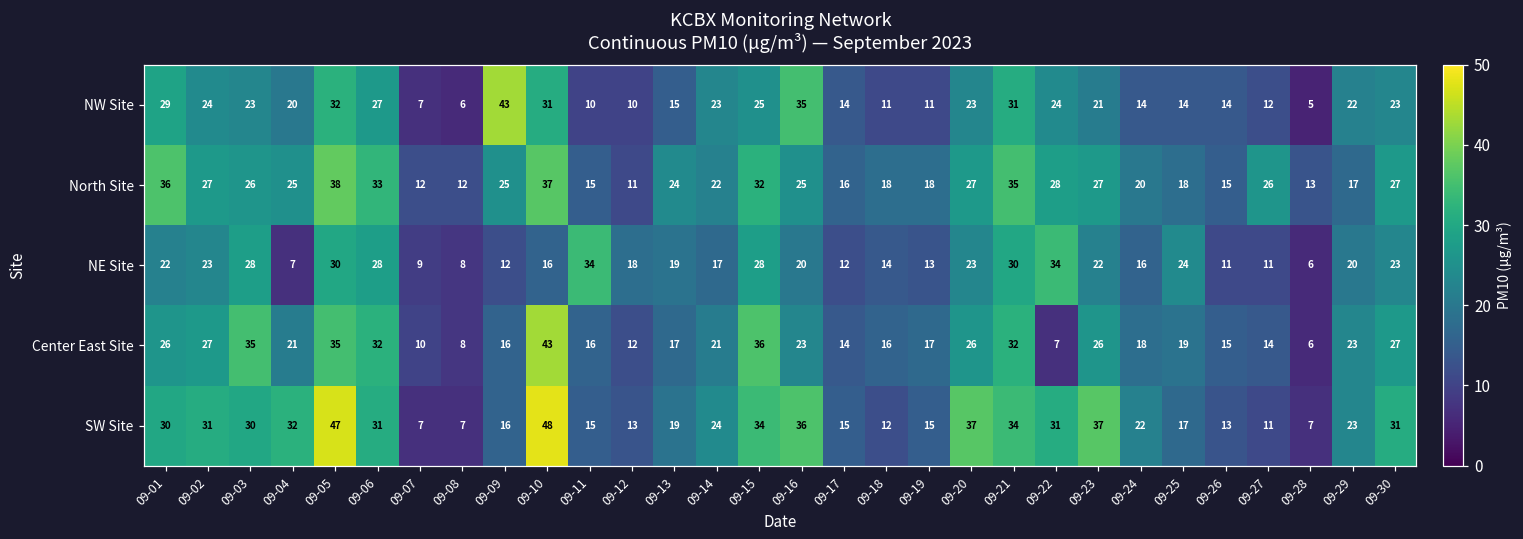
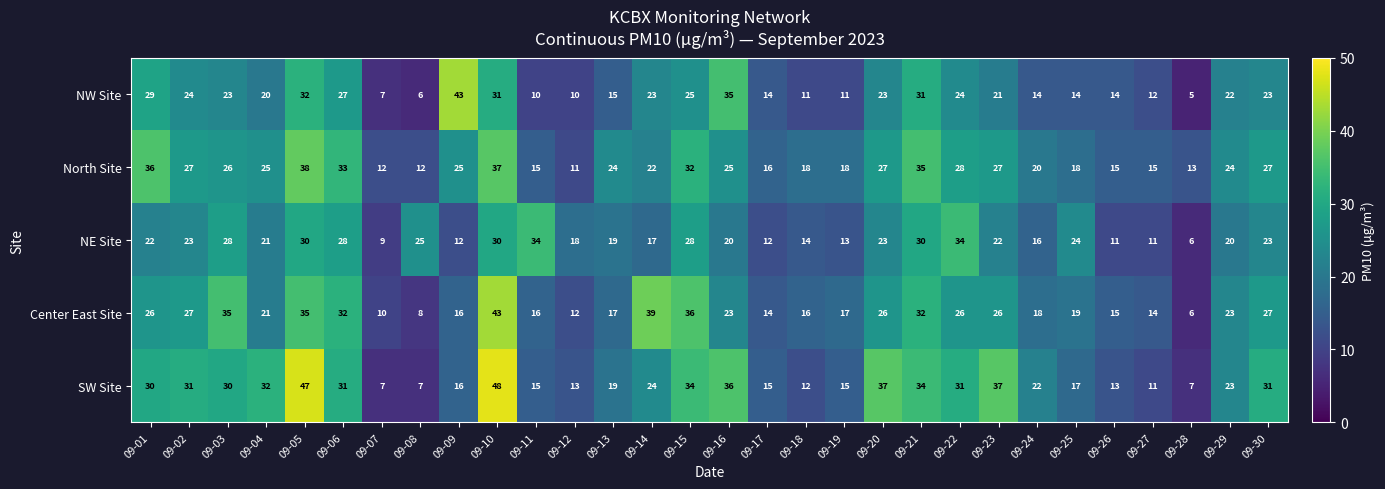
  {
    "NW Site": {
      "09-01": 29,
      "09-02": 24,
      "09-03": 23,
      "09-04": 20,
      "09-05": 32,
      "09-06": 27,
      "09-07": 7,
      "09-08": 6,
      "09-09": 43,
      "09-10": 31,
      "09-11": 10,
      "09-12": 10,
      "09-13": 15,
      "09-14": 23,
      "09-15": 25,
      "09-16": 35,
      "09-17": 14,
      "09-18": 11,
      "09-19": 11,
      "09-20": 23,
      "09-21": 31,
      "09-22": 24,
      "09-23": 21,
      "09-24": 14,
      "09-25": 14,
      "09-26": 14,
      "09-27": 12,
      "09-28": 5,
      "09-29": 22,
      "09-30": 23
    },
    "North Site": {
      "09-01": 36,
      "09-02": 27,
      "09-03": 26,
      "09-04": 25,
      "09-05": 38,
      "09-06": 33,
      "09-07": 12,
      "09-08": 12,
      "09-09": 25,
      "09-10": 37,
      "09-11": 15,
      "09-12": 11,
      "09-13": 24,
      "09-14": 22,
      "09-15": 32,
      "09-16": 25,
      "09-17": 16,
      "09-18": 18,
      "09-19": 18,
      "09-20": 27,
      "09-21": 35,
      "09-22": 28,
      "09-23": 27,
      "09-24": 20,
      "09-25": 18,
      "09-26": 15,
-     "09-27": 26,
+     "09-27": 15,
      "09-28": 13,
-     "09-29": 17,
+     "09-29": 24,
      "09-30": 27
    },
    "NE Site": {
      "09-01": 22,
      "09-02": 23,
      "09-03": 28,
-     "09-04": 7,
+     "09-04": 21,
      "09-05": 30,
      "09-06": 28,
      "09-07": 9,
-     "09-08": 8,
+     "09-08": 25,
      "09-09": 12,
-     "09-10": 16,
+     "09-10": 30,
      "09-11": 34,
      "09-12": 18,
      "09-13": 19,
      "09-14": 17,
      "09-15": 28,
      "09-16": 20,
      "09-17": 12,
      "09-18": 14,
      "09-19": 13,
      "09-20": 23,
      "09-21": 30,
      "09-22": 34,
      "09-23": 22,
      "09-24": 16,
      "09-25": 24,
      "09-26": 11,
      "09-27": 11,
      "09-28": 6,
      "09-29": 20,
      "09-30": 23
    },
    "Center East Site": {
      "09-01": 26,
      "09-02": 27,
      "09-03": 35,
      "09-04": 21,
      "09-05": 35,
      "09-06": 32,
      "09-07": 10,
      "09-08": 8,
      "09-09": 16,
      "09-10": 43,
      "09-11": 16,
      "09-12": 12,
      "09-13": 17,
-     "09-14": 21,
+     "09-14": 39,
      "09-15": 36,
      "09-16": 23,
      "09-17": 14,
      "09-18": 16,
      "09-19": 17,
      "09-20": 26,
      "09-21": 32,
-     "09-22": 7,
+     "09-22": 26,
      "09-23": 26,
      "09-24": 18,
      "09-25": 19,
      "09-26": 15,
      "09-27": 14,
      "09-28": 6,
      "09-29": 23,
      "09-30": 27
    },
    "SW Site": {
      "09-01": 30,
      "09-02": 31,
      "09-03": 30,
      "09-04": 32,
      "09-05": 47,
      "09-06": 31,
      "09-07": 7,
      "09-08": 7,
      "09-09": 16,
      "09-10": 48,
      "09-11": 15,
      "09-12": 13,
      "09-13": 19,
      "09-14": 24,
      "09-15": 34,
      "09-16": 36,
      "09-17": 15,
      "09-18": 12,
      "09-19": 15,
      "09-20": 37,
      "09-21": 34,
      "09-22": 31,
      "09-23": 37,
      "09-24": 22,
      "09-25": 17,
      "09-26": 13,
      "09-27": 11,
      "09-28": 7,
      "09-29": 23,
      "09-30": 31
    }
  }
